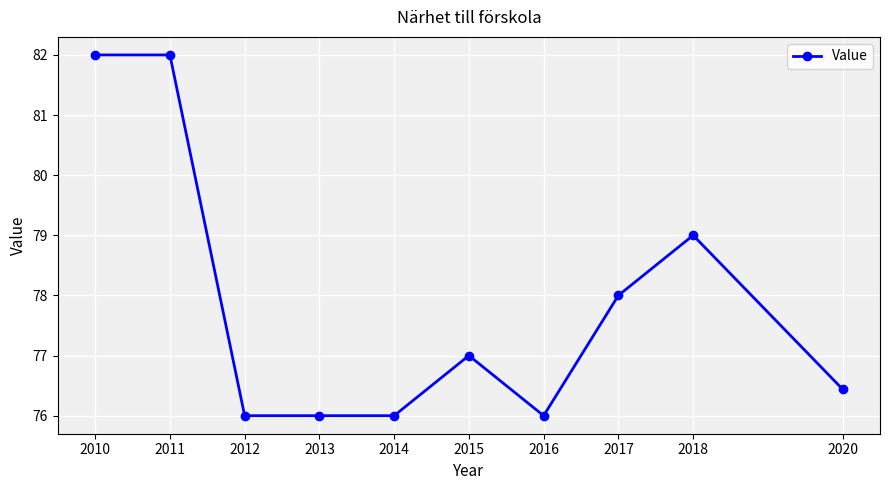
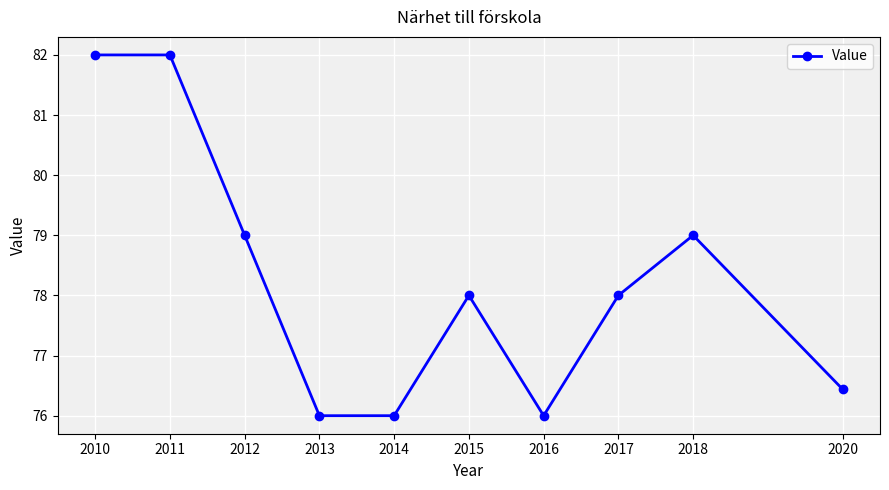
  {
    "2010": 82,
    "2011": 82,
-   "2012": 76,
+   "2012": 79,
    "2013": 76,
    "2014": 76,
-   "2015": 77,
+   "2015": 78,
    "2016": 76,
    "2017": 78,
    "2018": 79,
    "2020": 76.4
  }
